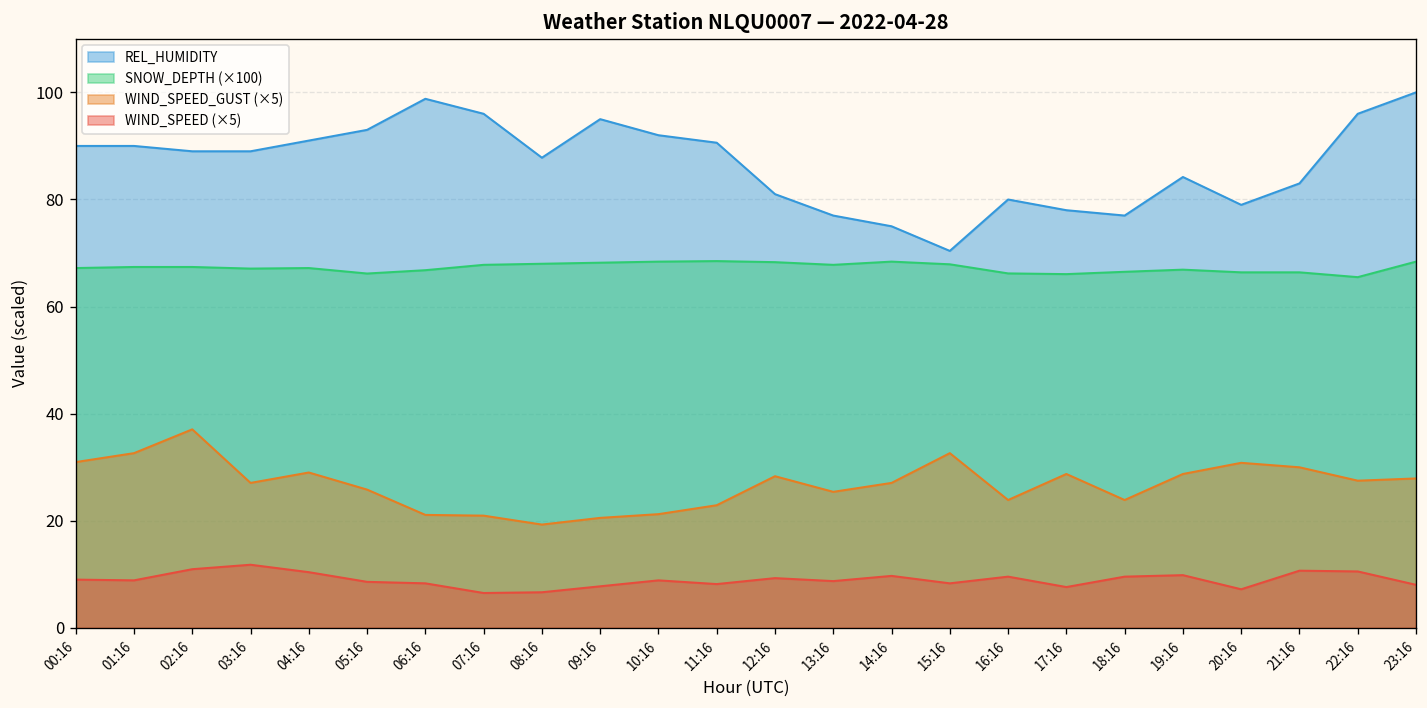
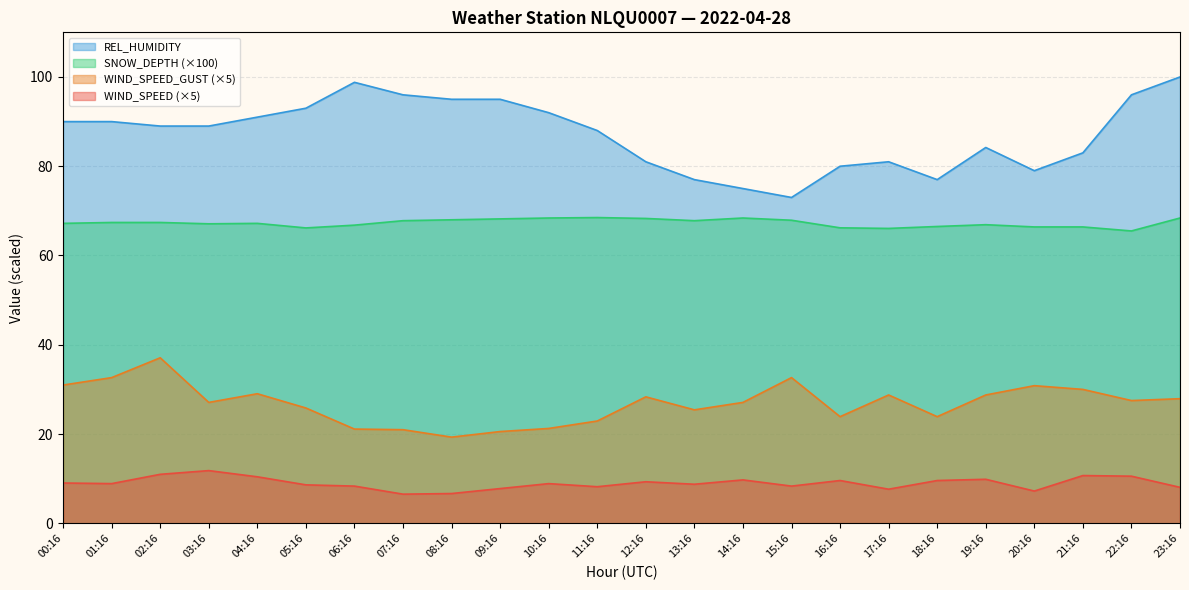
  {
    "REL_HUMIDITY": {
      "00:16": 90,
      "01:16": 90,
      "02:16": 89,
      "03:16": 89,
      "04:16": 91,
      "05:16": 93,
      "06:16": 99,
      "07:16": 96,
-     "08:16": 88,
+     "08:16": 95,
      "09:16": 95,
      "10:16": 92,
-     "11:16": 91,
+     "11:16": 88,
      "12:16": 81,
      "13:16": 77,
      "14:16": 75,
-     "15:16": 70,
+     "15:16": 73,
      "16:16": 80,
-     "17:16": 78,
+     "17:16": 81,
      "18:16": 77,
      "19:16": 84,
      "20:16": 79,
      "21:16": 83,
      "22:16": 96,
      "23:16": 100
    },
    "SNOW_DEPTH (×100)": {
      "00:16": 67,
      "01:16": 67,
      "02:16": 67,
      "03:16": 67,
      "04:16": 67,
      "05:16": 66,
      "06:16": 67,
      "07:16": 68,
      "08:16": 68,
      "09:16": 68,
      "10:16": 68,
      "11:16": 69,
      "12:16": 68,
      "13:16": 68,
      "14:16": 68,
      "15:16": 68,
      "16:16": 66,
      "17:16": 66,
      "18:16": 67,
      "19:16": 67,
      "20:16": 66,
      "21:16": 66,
      "22:16": 66,
      "23:16": 68
    }
  }
